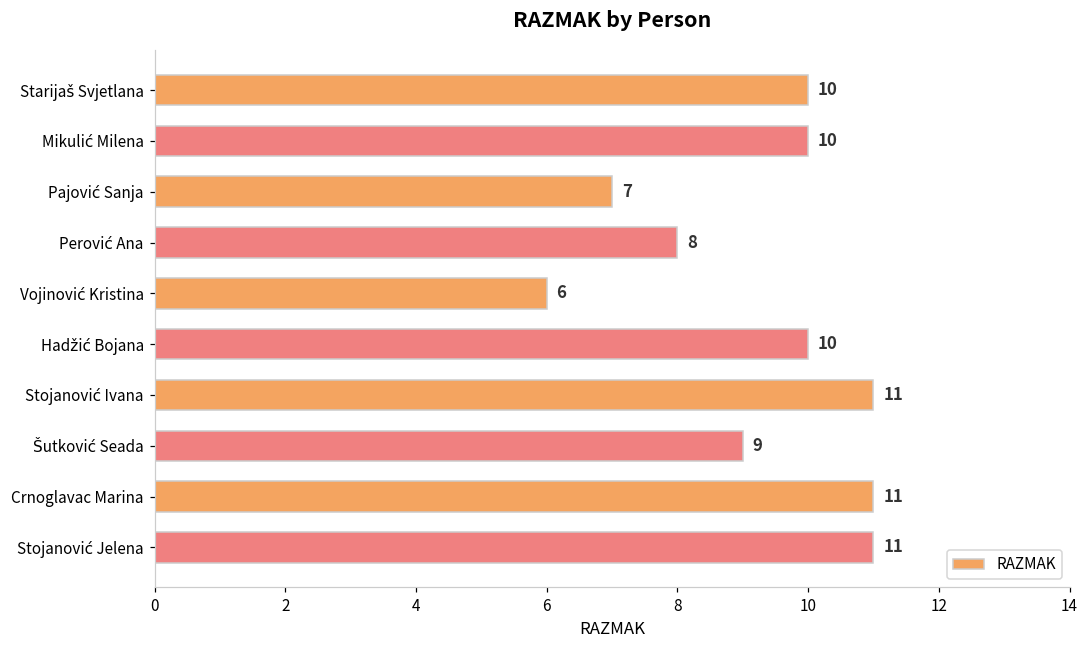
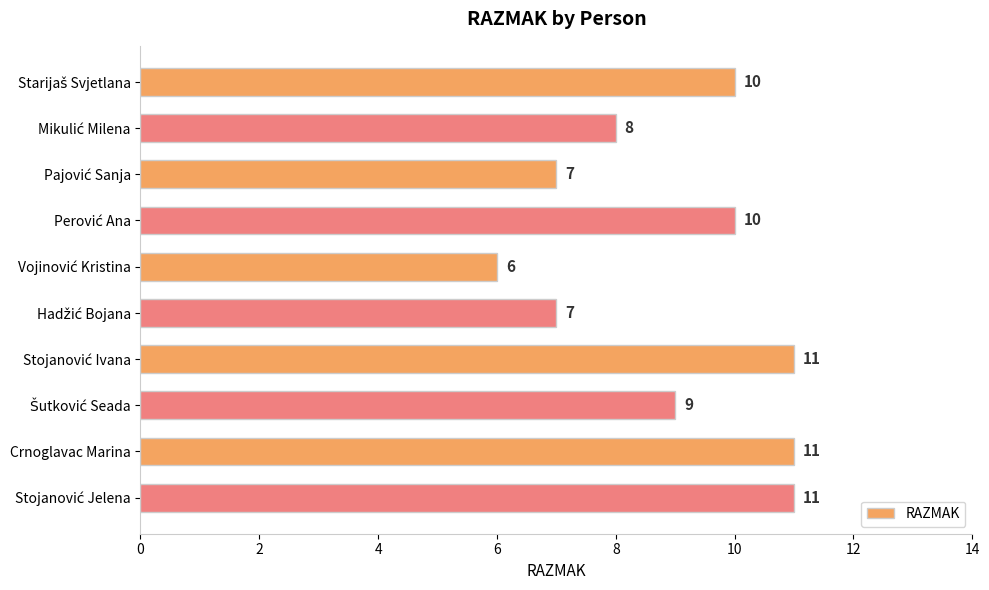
  {
    "Starijaš Svjetlana": 10,
-   "Mikulić Milena": 10,
+   "Mikulić Milena": 8,
    "Pajović Sanja": 7,
-   "Perović Ana": 8,
+   "Perović Ana": 10,
    "Vojinović Kristina": 6,
-   "Hadžić Bojana": 10,
+   "Hadžić Bojana": 7,
    "Stojanović Ivana": 11,
    "Šutković Seada": 9,
    "Crnoglavac Marina": 11,
    "Stojanović Jelena": 11
  }
